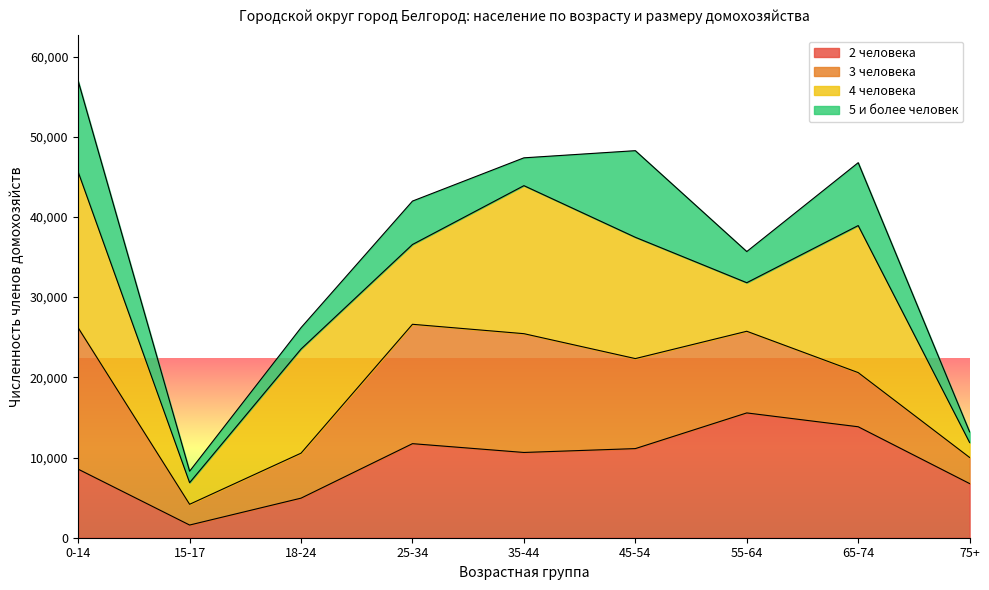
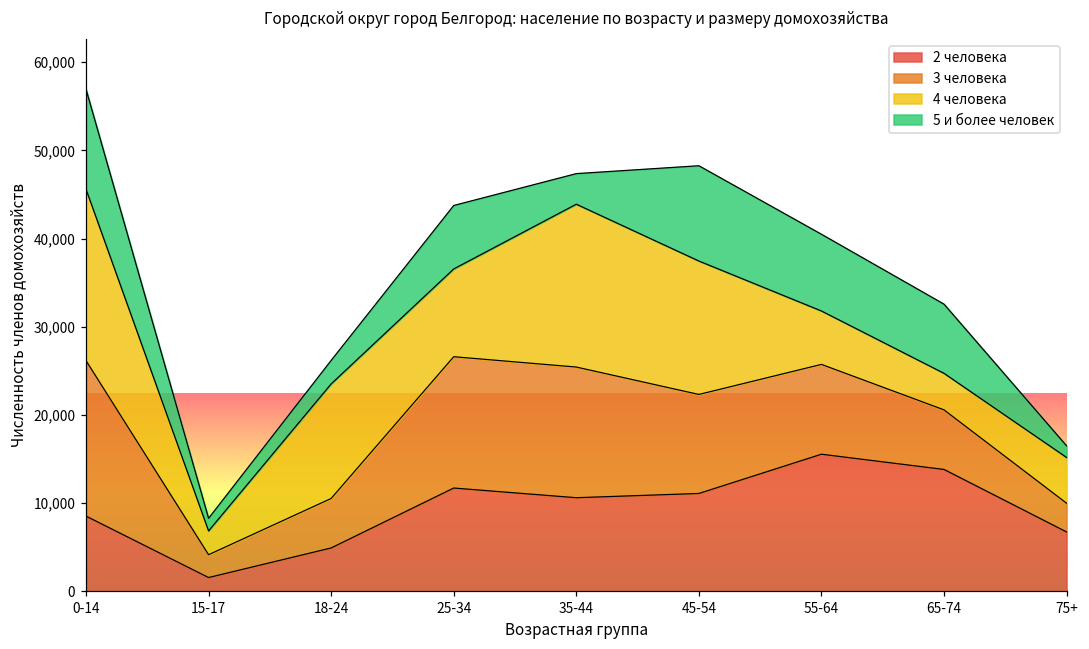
  {
    "4 человека": {
      "0-14": "19,000",
      "15-17": "3,000",
      "18-24": "13,000",
      "25-34": "10,000",
      "35-44": "18,000",
      "45-54": "15,000",
      "55-64": "6,000",
-     "65-74": "18,000",
-     "75+": "2,000"
+     "65-74": "4,000",
+     "75+": "5,000"
    },
    "5 и более человек": {
      "0-14": "11,000",
      "15-17": "1,000",
      "18-24": "3,000",
-     "25-34": "5,000",
+     "25-34": "7,000",
      "35-44": "3,000",
      "45-54": "11,000",
-     "55-64": "4,000",
+     "55-64": "9,000",
      "65-74": "8,000",
      "75+": "1,000"
    }
  }
